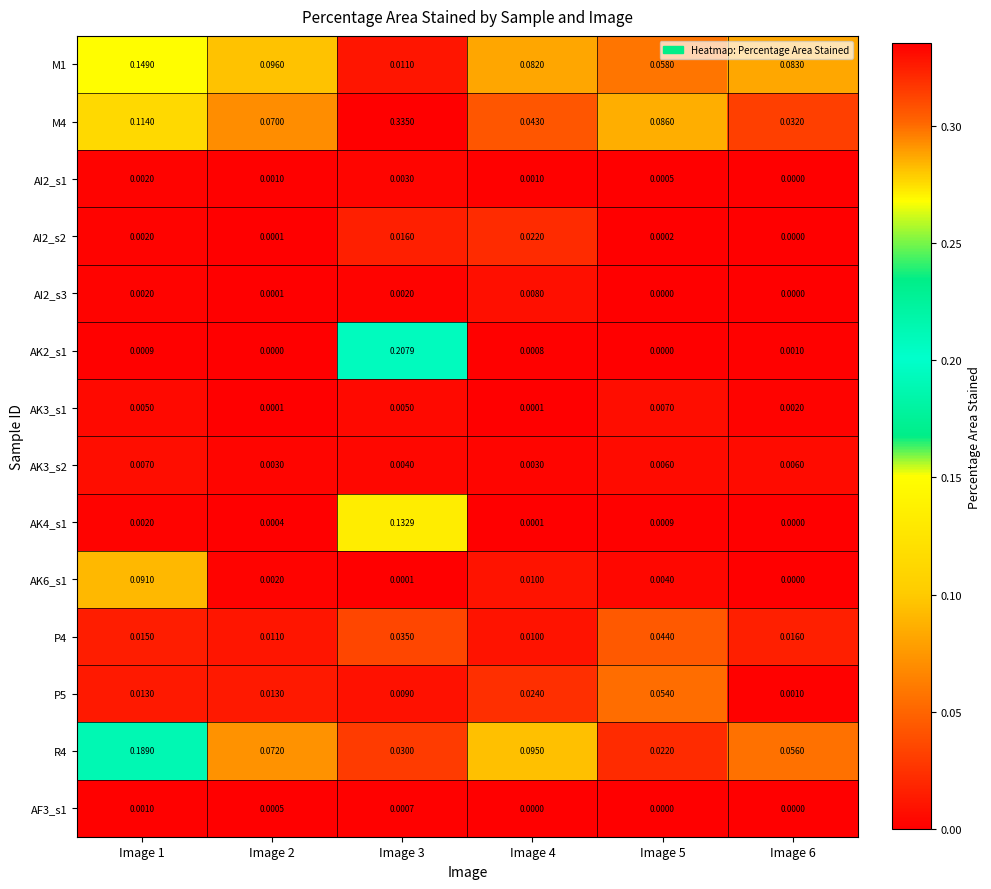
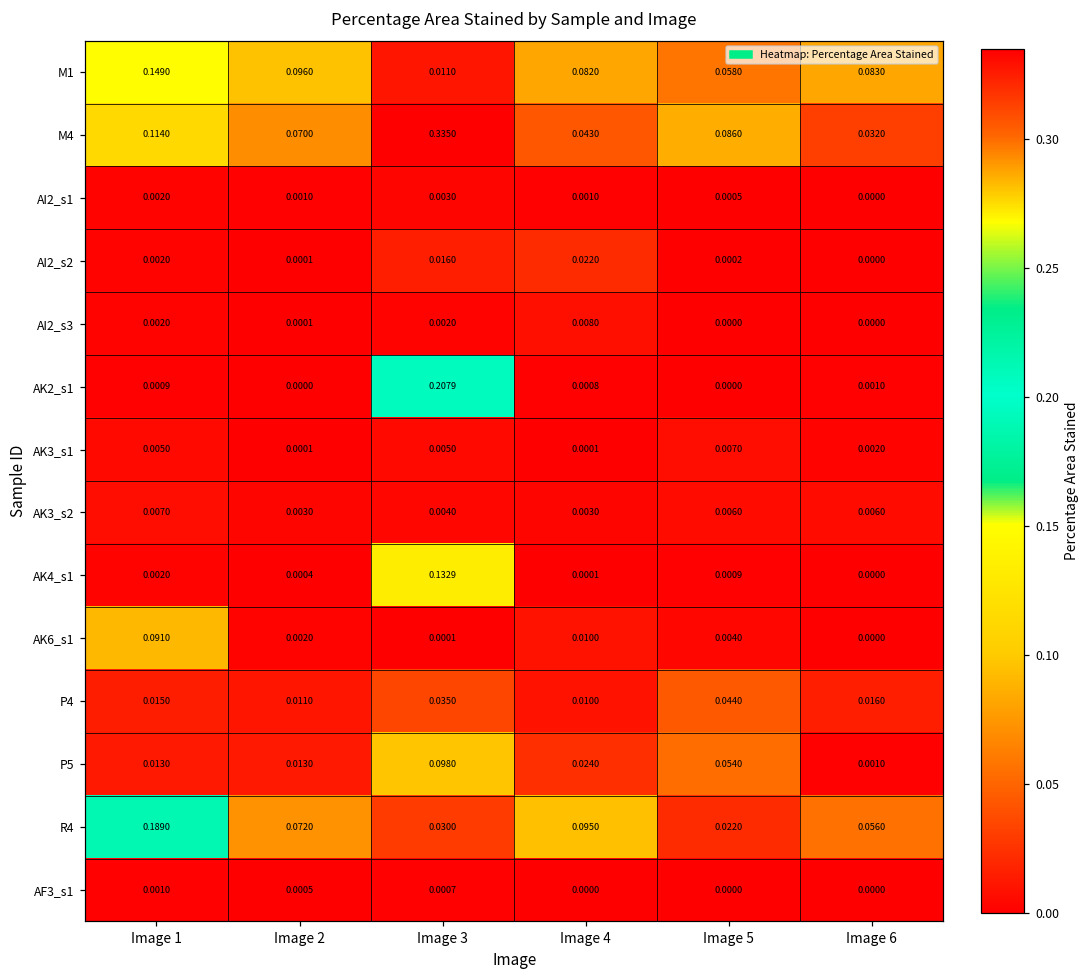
  {
    "M1": {
      "Image 1": 0.1490,
      "Image 2": 0.0960,
      "Image 3": 0.0110,
      "Image 4": 0.0820,
      "Image 5": 0.0580,
      "Image 6": 0.0830
    },
    "M4": {
      "Image 1": 0.1140,
      "Image 2": 0.0700,
      "Image 3": 0.3350,
      "Image 4": 0.0430,
      "Image 5": 0.0860,
      "Image 6": 0.0320
    },
    "AI2_s1": {
      "Image 1": 0.0020,
      "Image 2": 0.0010,
      "Image 3": 0.0030,
      "Image 4": 0.0010,
      "Image 5": 0.0005,
      "Image 6": 0.0000
    },
    "AI2_s2": {
      "Image 1": 0.0020,
      "Image 2": 0.0001,
      "Image 3": 0.0160,
      "Image 4": 0.0220,
      "Image 5": 0.0002,
      "Image 6": 0.0000
    },
    "AI2_s3": {
      "Image 1": 0.0020,
      "Image 2": 0.0001,
      "Image 3": 0.0020,
      "Image 4": 0.0080,
      "Image 5": 0.0000,
      "Image 6": 0.0000
    },
    "AK2_s1": {
      "Image 1": 0.0009,
      "Image 2": 0.0000,
      "Image 3": 0.2079,
      "Image 4": 0.0008,
      "Image 5": 0.0000,
      "Image 6": 0.0010
    },
    "AK3_s1": {
      "Image 1": 0.0050,
      "Image 2": 0.0001,
      "Image 3": 0.0050,
      "Image 4": 0.0001,
      "Image 5": 0.0070,
      "Image 6": 0.0020
    },
    "AK3_s2": {
      "Image 1": 0.0070,
      "Image 2": 0.0030,
      "Image 3": 0.0040,
      "Image 4": 0.0030,
      "Image 5": 0.0060,
      "Image 6": 0.0060
    },
    "AK4_s1": {
      "Image 1": 0.0020,
      "Image 2": 0.0004,
      "Image 3": 0.1329,
      "Image 4": 0.0001,
      "Image 5": 0.0009,
      "Image 6": 0.0000
    },
    "AK6_s1": {
      "Image 1": 0.0910,
      "Image 2": 0.0020,
      "Image 3": 0.0001,
      "Image 4": 0.0100,
      "Image 5": 0.0040,
      "Image 6": 0.0000
    },
    "P4": {
      "Image 1": 0.0150,
      "Image 2": 0.0110,
      "Image 3": 0.0350,
      "Image 4": 0.0100,
      "Image 5": 0.0440,
      "Image 6": 0.0160
    },
    "P5": {
      "Image 1": 0.0130,
      "Image 2": 0.0130,
-     "Image 3": 0.0090,
+     "Image 3": 0.0980,
      "Image 4": 0.0240,
      "Image 5": 0.0540,
      "Image 6": 0.0010
    },
    "R4": {
      "Image 1": 0.1890,
      "Image 2": 0.0720,
      "Image 3": 0.0300,
      "Image 4": 0.0950,
      "Image 5": 0.0220,
      "Image 6": 0.0560
    },
    "AF3_s1": {
      "Image 1": 0.0010,
      "Image 2": 0.0005,
      "Image 3": 0.0007,
      "Image 4": 0.0000,
      "Image 5": 0.0000,
      "Image 6": 0.0000
    }
  }
